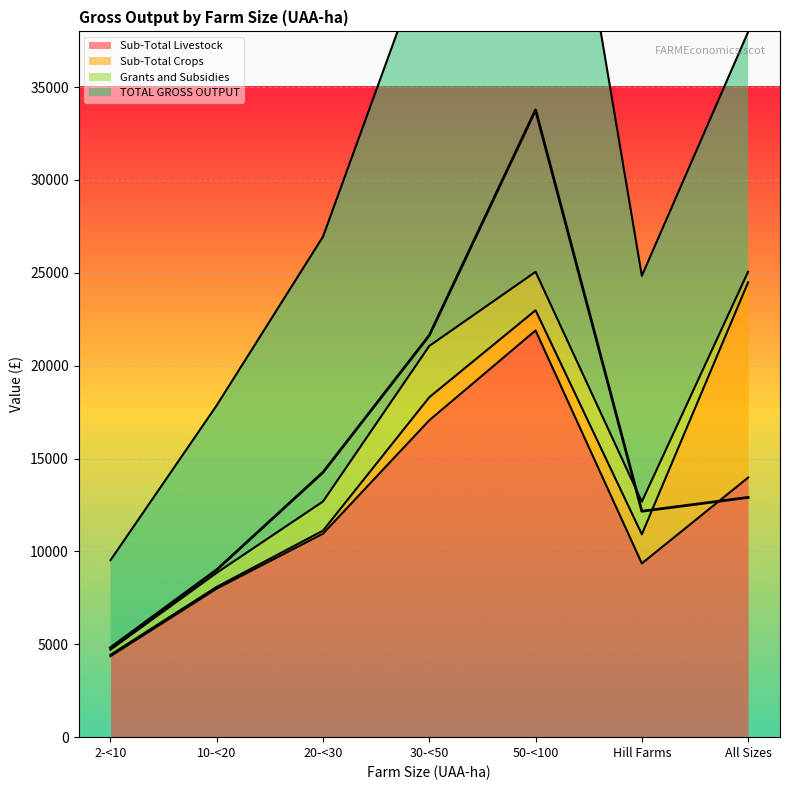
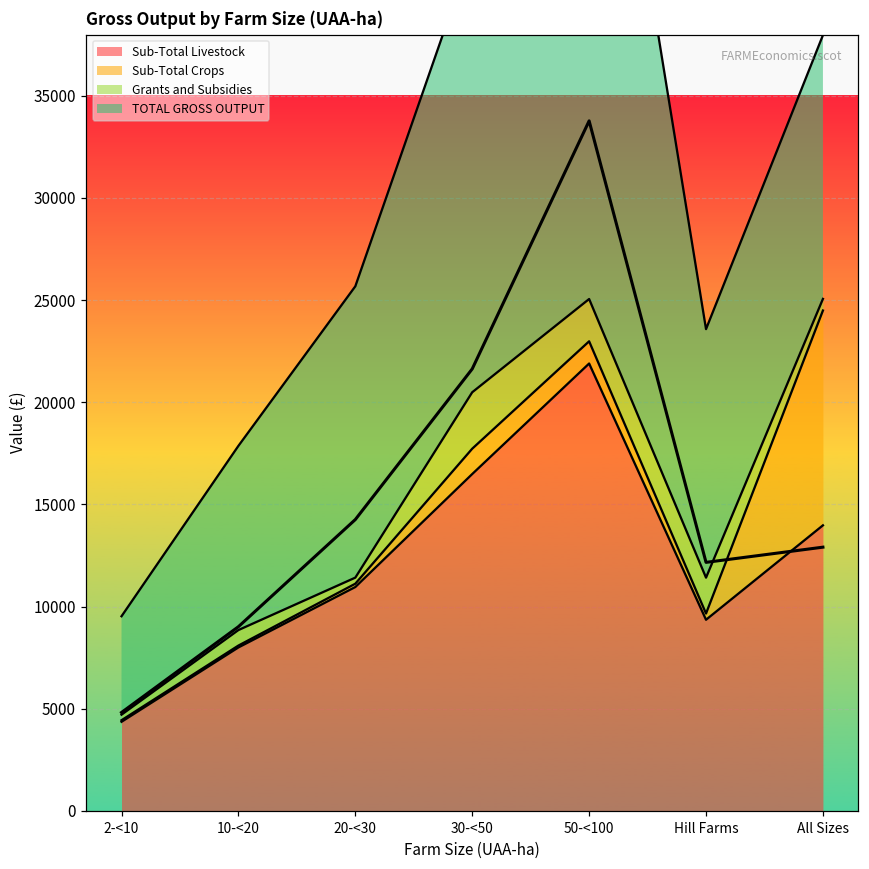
  {
    "Sub-Total Livestock": {
      "20-<30": 11000,
-     "30-<50": 17100,
+     "30-<50": 16500,
      "50-<100": 21900,
      "Hill Farms": 9400,
      "All Sizes": 14000
    },
    "Sub-Total Crops": {
      "20-<30": 200,
      "30-<50": 1200,
      "50-<100": 1100,
-     "Hill Farms": 1600,
+     "Hill Farms": 300,
      "All Sizes": 10500
    },
    "Grants and Subsidies": {
      "10-<20": 800,
-     "20-<30": 1600,
+     "20-<30": 300,
      "30-<50": 2800,
      "50-<100": 2100,
      "Hill Farms": 1800,
      "All Sizes": 600
    },
    "TOTAL GROSS OUTPUT": {
      "2-<10": 4800,
      "10-<20": 9000,
      "20-<30": 14300,
      "Hill Farms": 12200,
      "All Sizes": 12900
    }
  }
